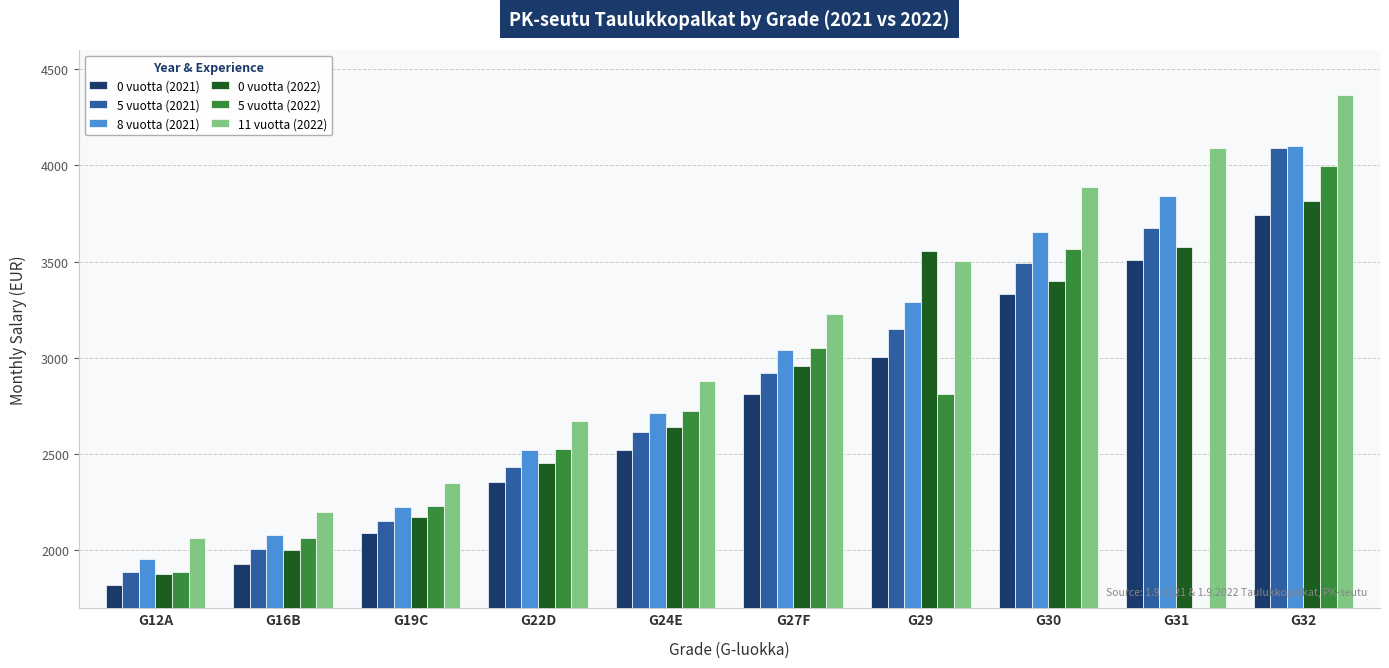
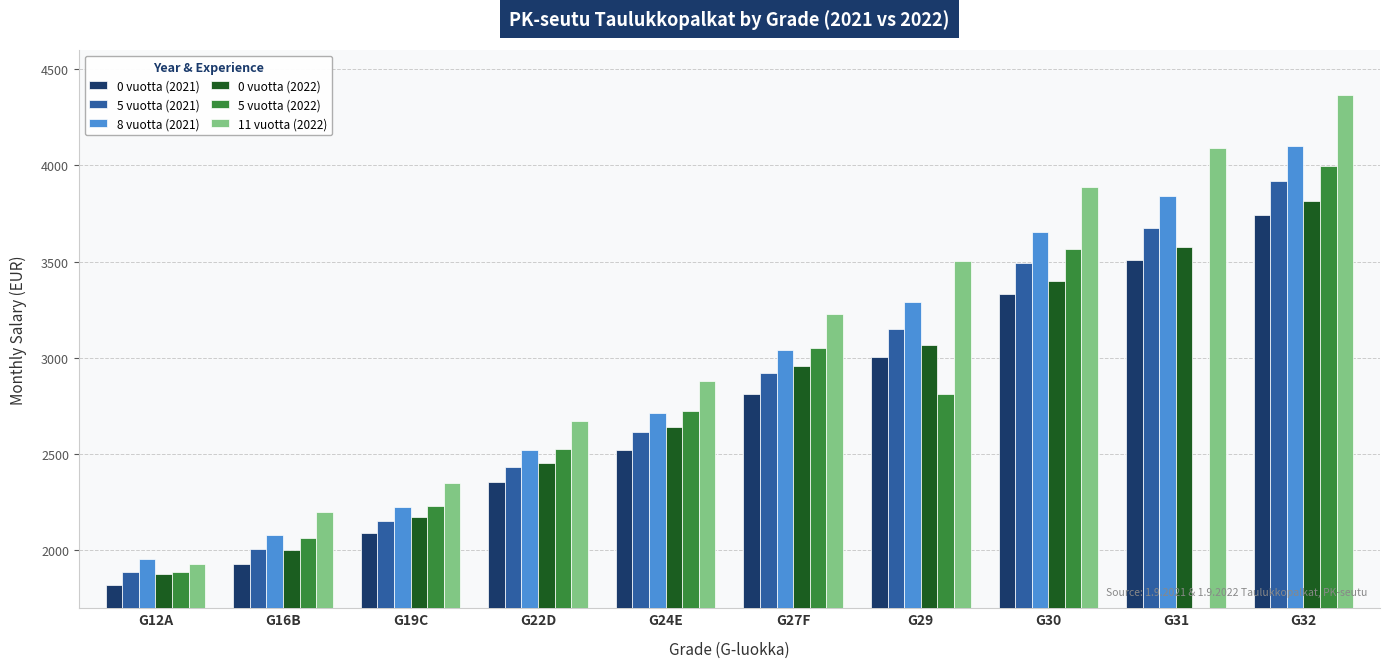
  {
    "0 vuotta (2021)": {
      "G12A": 1820,
      "G16B": 1930,
      "G19C": 2090,
      "G22D": 2360,
      "G24E": 2520,
      "G27F": 2810,
      "G29": 3010,
      "G30": 3330,
      "G31": 3510,
      "G32": 3740
    },
    "5 vuotta (2021)": {
      "G12A": 1890,
      "G16B": 2010,
      "G19C": 2150,
      "G22D": 2430,
      "G24E": 2620,
      "G27F": 2920,
      "G29": 3150,
      "G30": 3490,
      "G31": 3680,
-     "G32": 4090
+     "G32": 3920
    },
    "8 vuotta (2021)": {
      "G12A": 1960,
      "G16B": 2080,
      "G19C": 2230,
      "G22D": 2520,
      "G24E": 2720,
      "G27F": 3040,
      "G29": 3290,
      "G30": 3650,
      "G31": 3840,
      "G32": 4100
    },
    "0 vuotta (2022)": {
      "G12A": 1880,
      "G16B": 2000,
      "G19C": 2170,
      "G22D": 2450,
      "G24E": 2640,
      "G27F": 2960,
-     "G29": 3560,
+     "G29": 3070,
      "G30": 3400,
      "G31": 3580,
      "G32": 3820
    },
    "5 vuotta (2022)": {
      "G12A": 1890,
      "G16B": 2070,
      "G19C": 2230,
      "G22D": 2530,
      "G24E": 2720,
      "G27F": 3050,
      "G29": 2810,
      "G30": 3560,
      "G32": 4000
    },
    "11 vuotta (2022)": {
-     "G12A": 2070,
+     "G12A": 1930,
      "G16B": 2200,
      "G19C": 2350,
      "G22D": 2670,
      "G24E": 2880,
      "G27F": 3230,
      "G29": 3510,
      "G30": 3890,
      "G31": 4090,
      "G32": 4370
    }
  }
